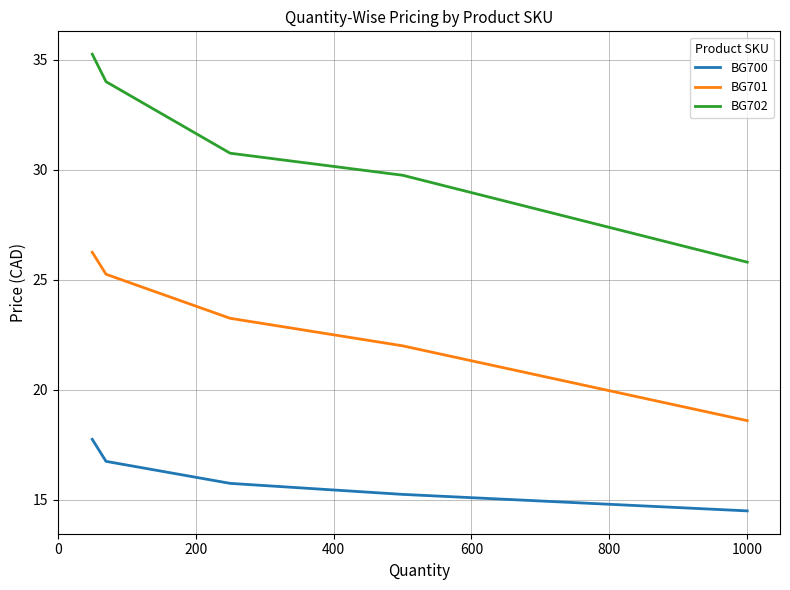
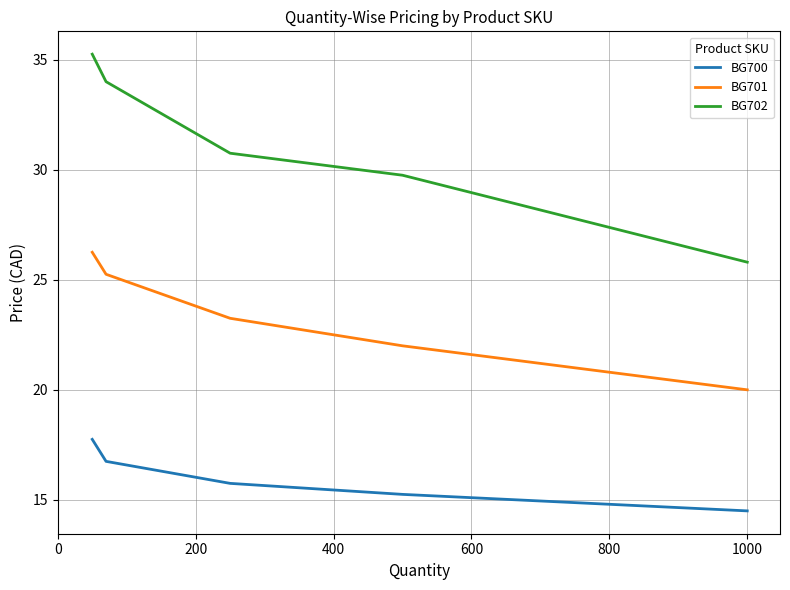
  {
    "BG700": {
      "1000": 14.5
    },
    "BG701": {
-     "1000": 18.6
+     "1000": 20.0
    },
    "BG702": {
      "1000": 25.8
    }
  }
